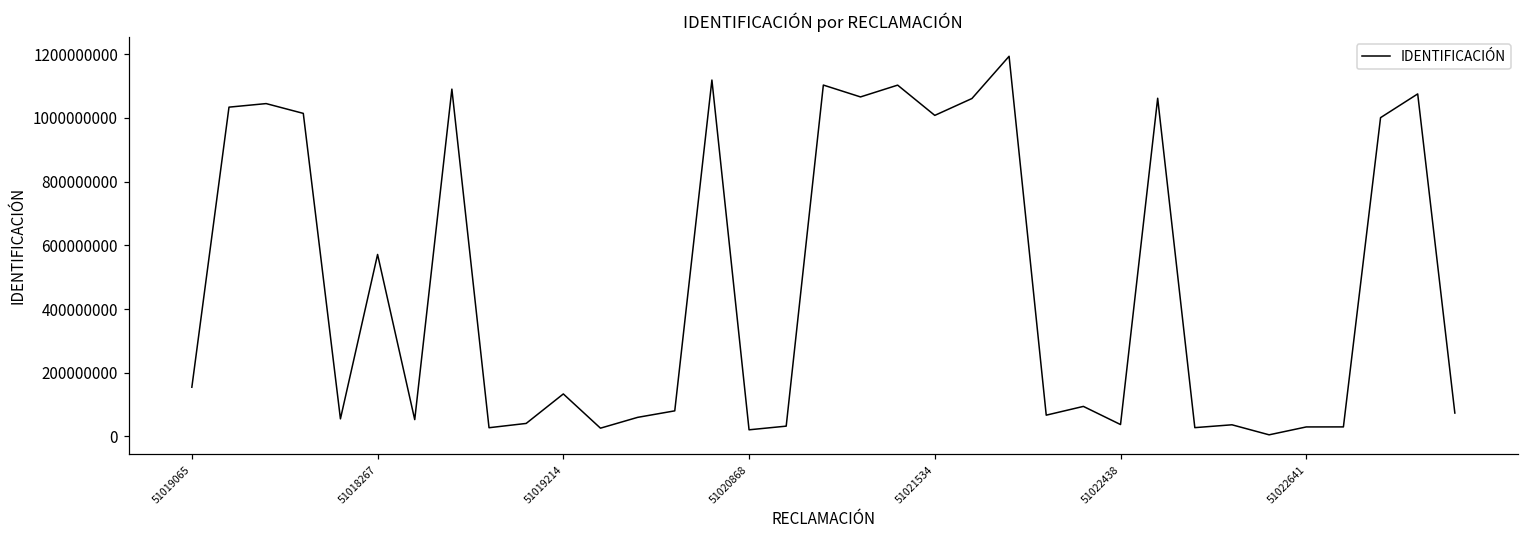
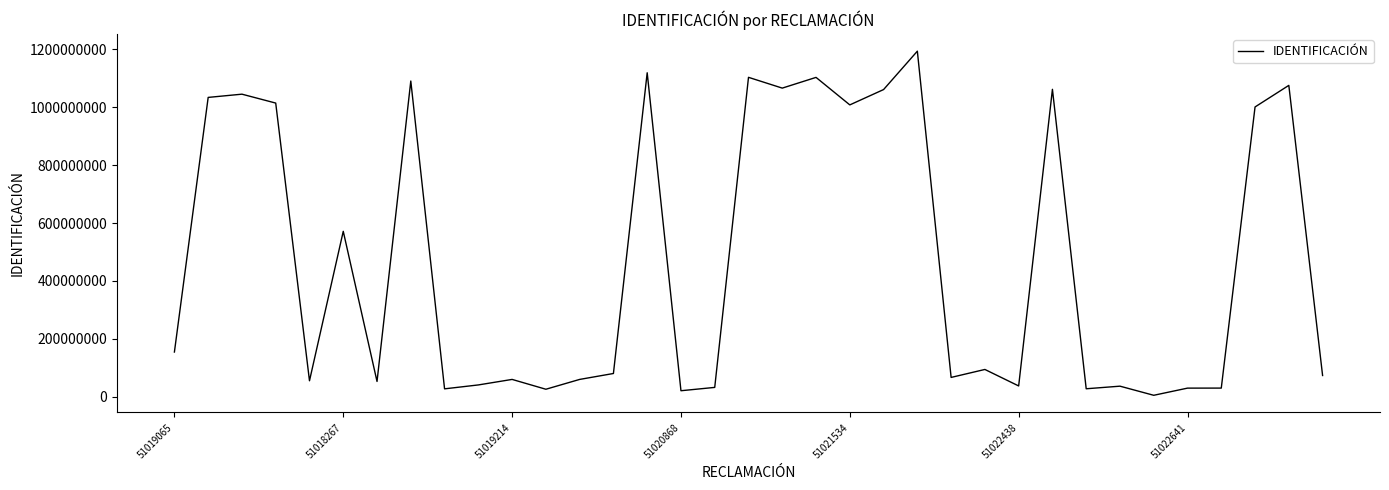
  {
    "51019065": 150000000,
    "51018267": 570000000,
-   "51019214": 130000000,
+   "51019214": 60000000,
    "51020868": 20000000,
    "51021534": 1010000000,
    "51022438": 40000000,
    "51022641": 30000000
  }
